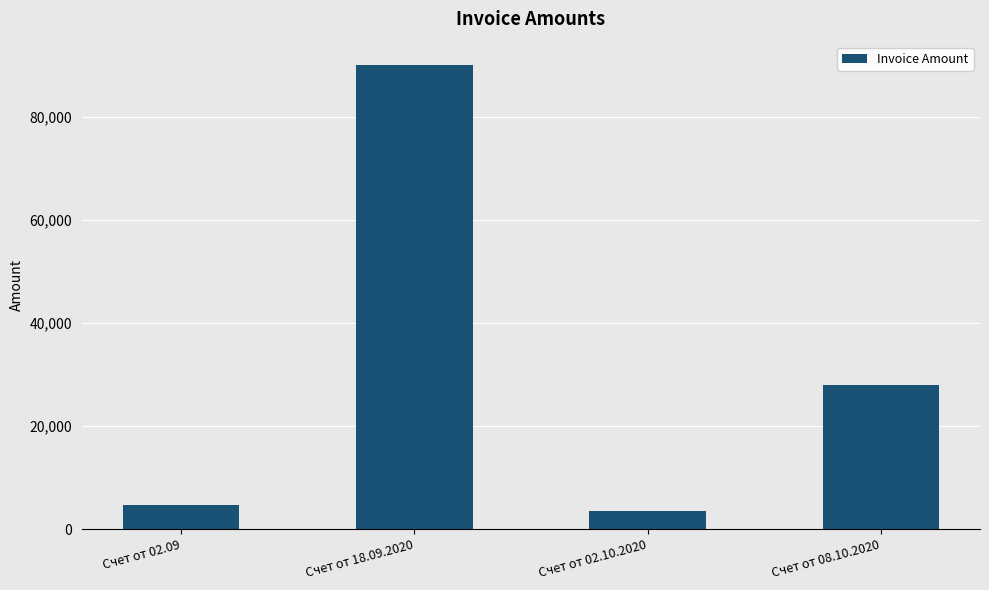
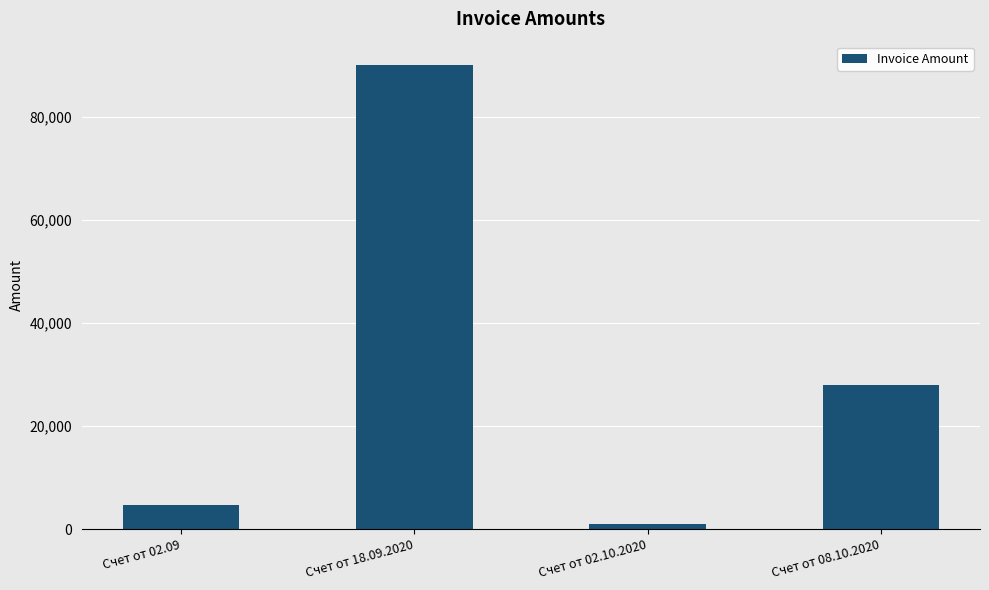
  {
    "Счет от 02.09": "5,000",
    "Счет от 18.09.2020": "90,000",
-   "Счет от 02.10.2020": "4,000",
+   "Счет от 02.10.2020": "1,000",
    "Счет от 08.10.2020": "28,000"
  }
